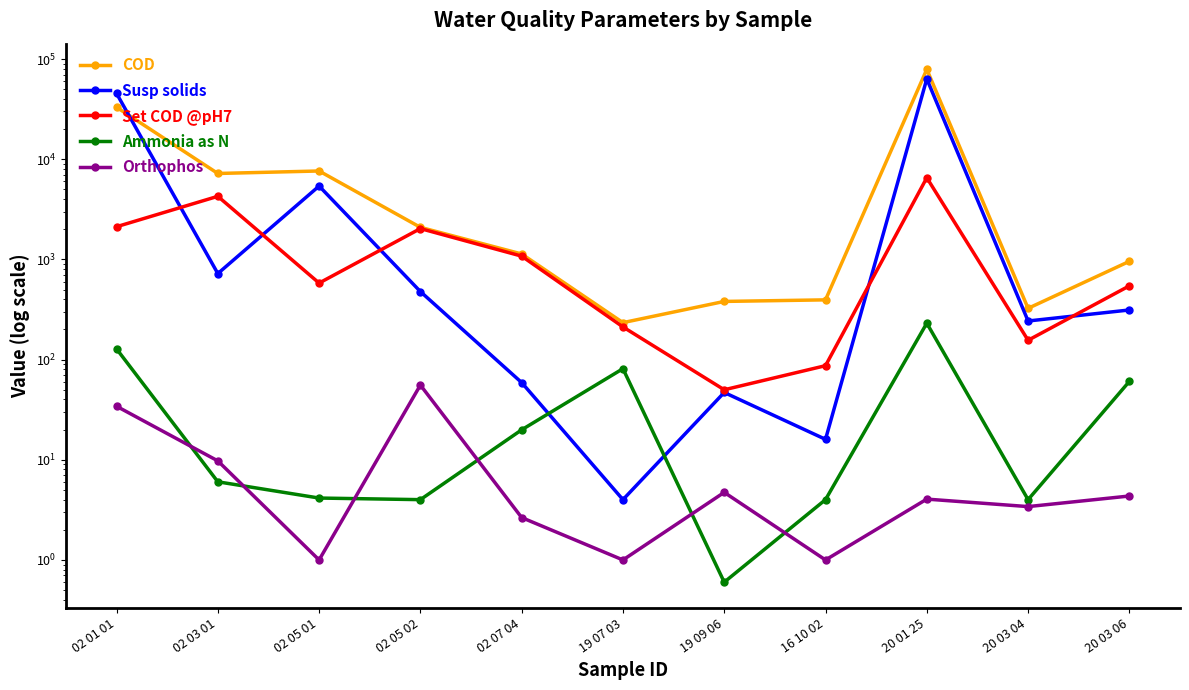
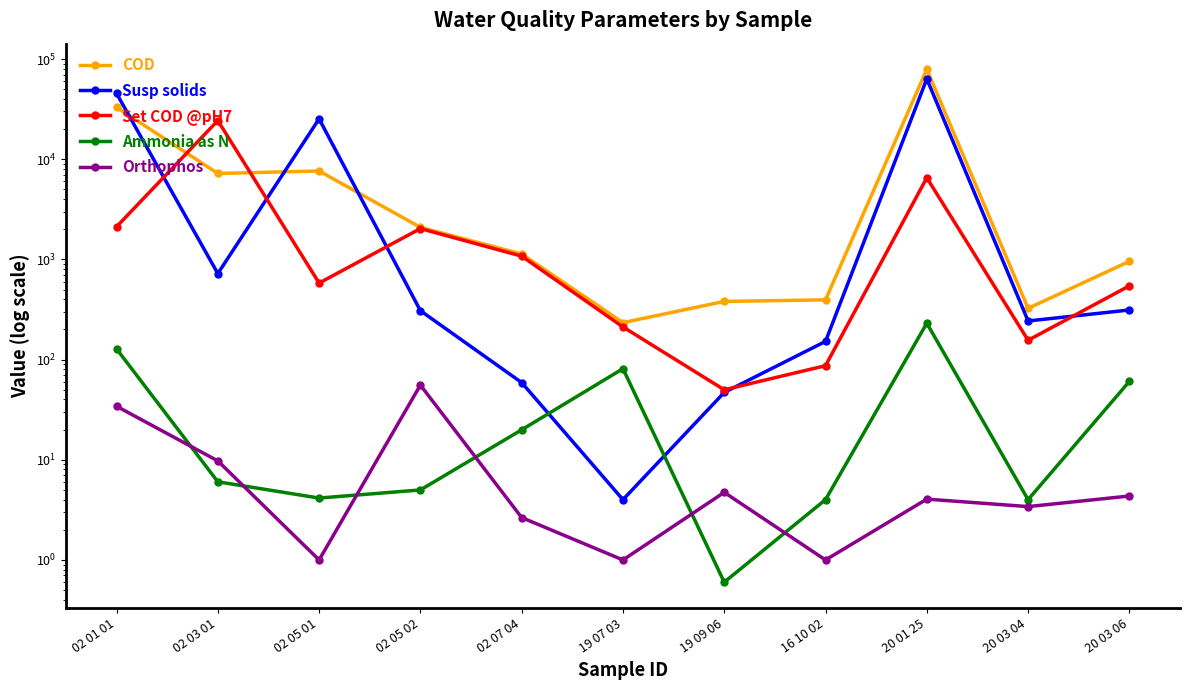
  {
    "COD": {
      "02 01 01": 33000,
      "02 03 01": 7000,
      "02 05 01": 8000,
      "19 07 03": 230,
      "19 09 06": 380,
      "16 10 02": 400,
      "20 01 25": 80000,
      "20 03 04": 330,
      "20 03 06": 1000
    },
    "Susp solids": {
      "02 01 01": 50000,
      "02 03 01": 700,
-     "02 05 01": 5000,
-     "02 05 02": 500,
+     "02 05 01": 25000,
+     "02 05 02": 310,
      "02 07 04": 60,
      "19 07 03": 4,
      "19 09 06": 50,
-     "16 10 02": 16,
+     "16 10 02": 150,
      "20 01 25": 60000,
      "20 03 04": 240,
      "20 03 06": 310
    },
    "Set COD @pH7": {
      "02 01 01": 2100,
-     "02 03 01": 4300,
+     "02 03 01": 24000,
      "02 05 01": 600,
      "19 07 03": 210,
      "19 09 06": 50,
      "16 10 02": 90,
      "20 01 25": 7000,
      "20 03 04": 160,
      "20 03 06": 500
    },
    "Ammonia as N": {
      "02 01 01": 130,
      "02 03 01": 6,
      "02 05 01": 4,
-     "02 05 02": 4,
+     "02 05 02": 5,
      "02 07 04": 20,
      "19 07 03": 80,
      "19 09 06": 0.6,
      "16 10 02": 4,
      "20 01 25": 230,
      "20 03 04": 4,
      "20 03 06": 60
    },
    "Orthophos": {
      "02 01 01": 34,
      "02 03 01": 10,
      "02 05 01": 1,
      "02 05 02": 60,
      "02 07 04": 2.7,
      "19 07 03": 1,
      "19 09 06": 5,
      "16 10 02": 1,
      "20 01 25": 4,
      "20 03 04": 3.4,
      "20 03 06": 4
    }
  }
